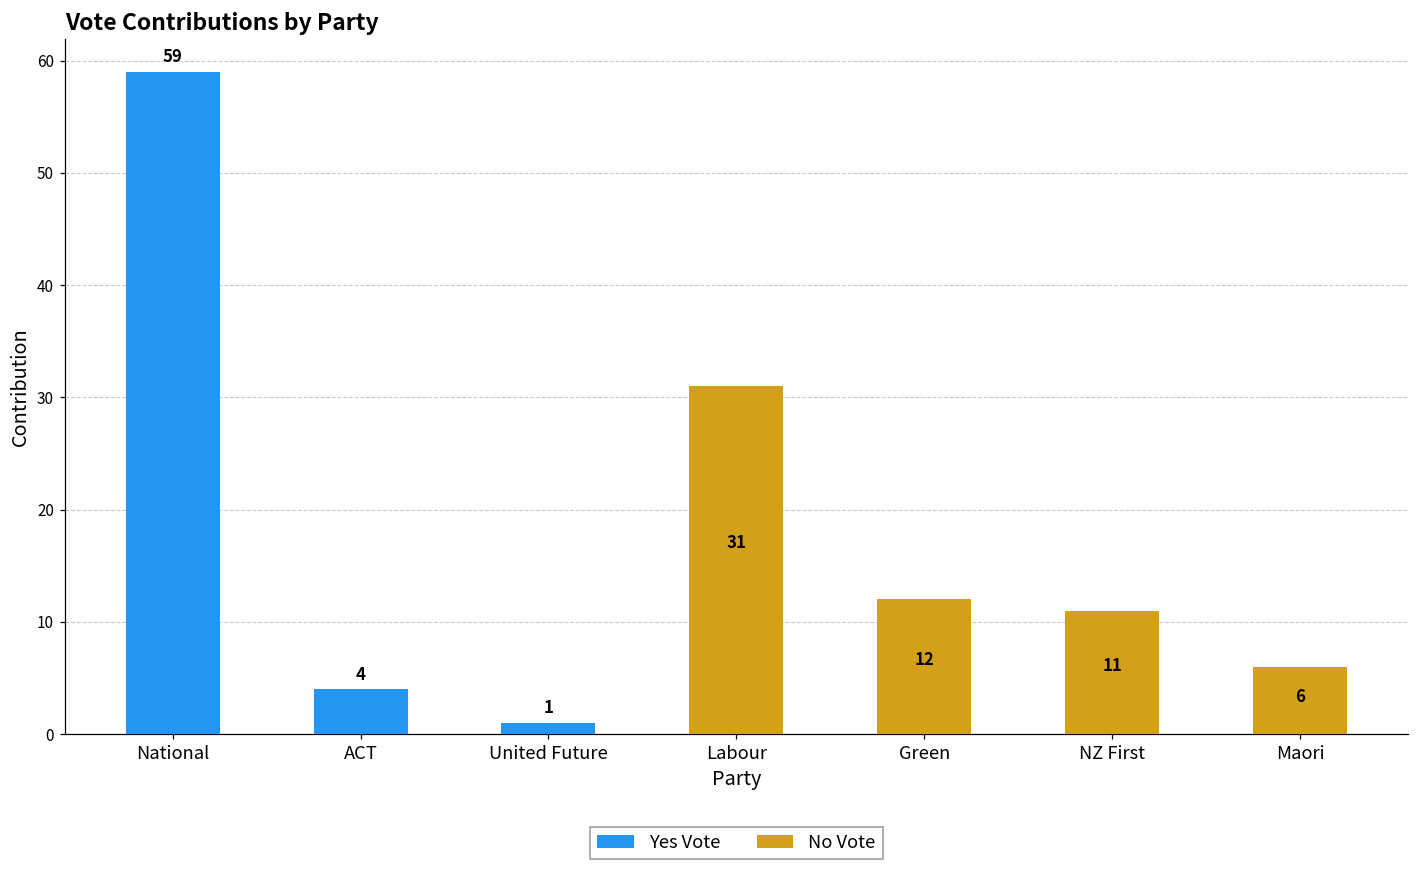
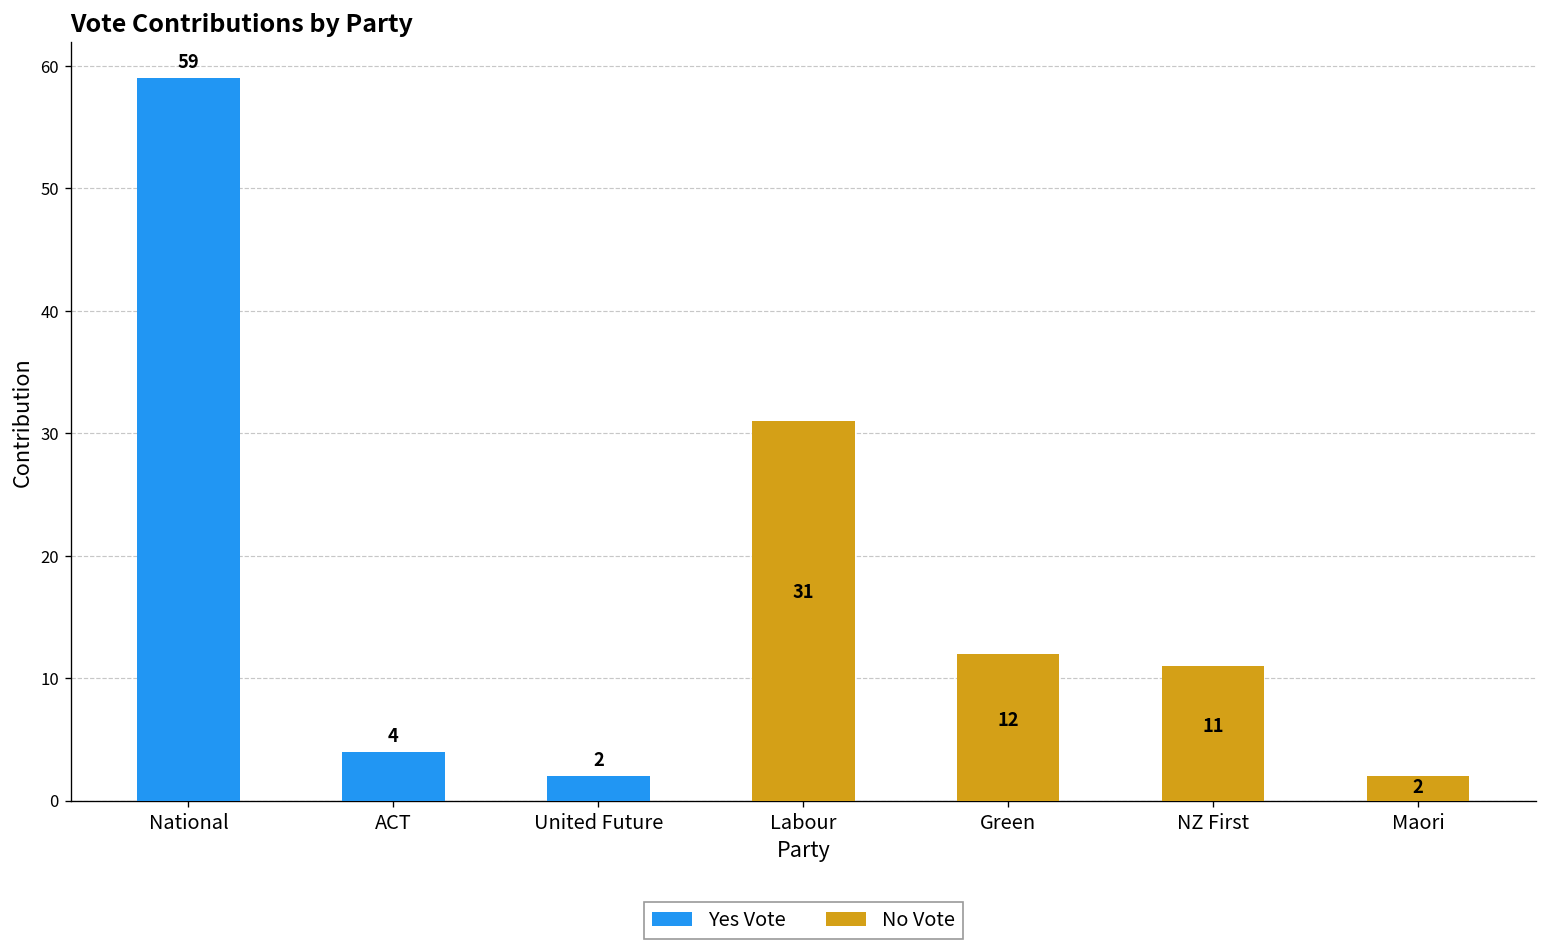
  {
    "Yes Vote": {
      "National": 59,
      "ACT": 4,
-     "United Future": 1
+     "United Future": 2
    },
    "No Vote": {
      "Labour": 31,
      "Green": 12,
      "NZ First": 11,
-     "Maori": 6
+     "Maori": 2
    }
  }
